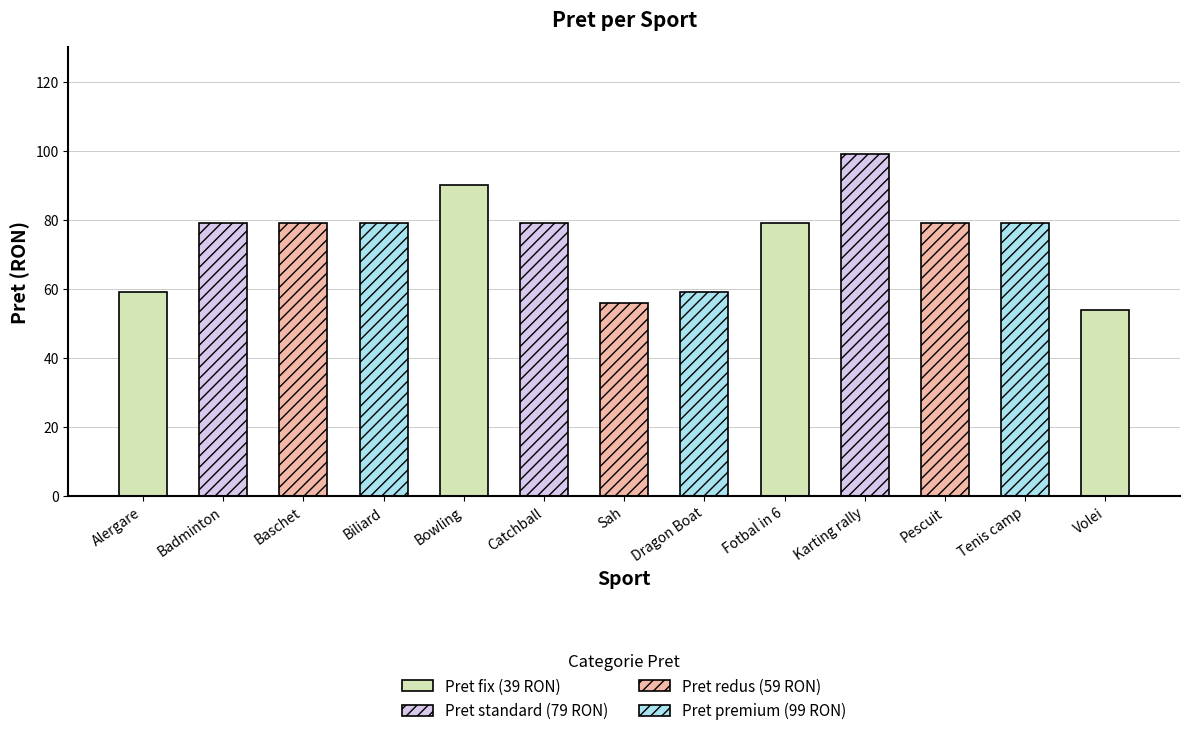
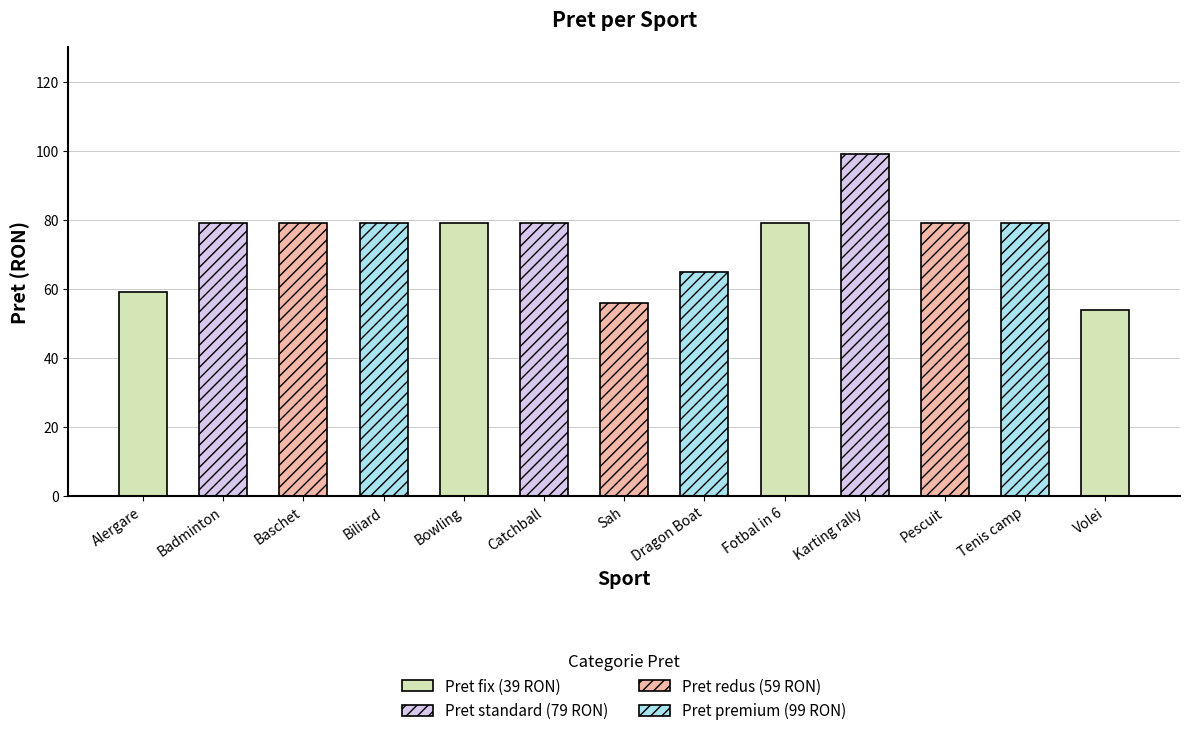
  {
    "Alergare": 59,
    "Badminton": 79,
    "Baschet": 79,
    "Biliard": 79,
-   "Bowling": 90,
+   "Bowling": 79,
    "Catchball": 79,
    "Sah": 56,
-   "Dragon Boat": 59,
+   "Dragon Boat": 65,
    "Fotbal in 6": 79,
    "Karting rally": 99,
    "Pescuit": 79,
    "Tenis camp": 79,
    "Volei": 54
  }
